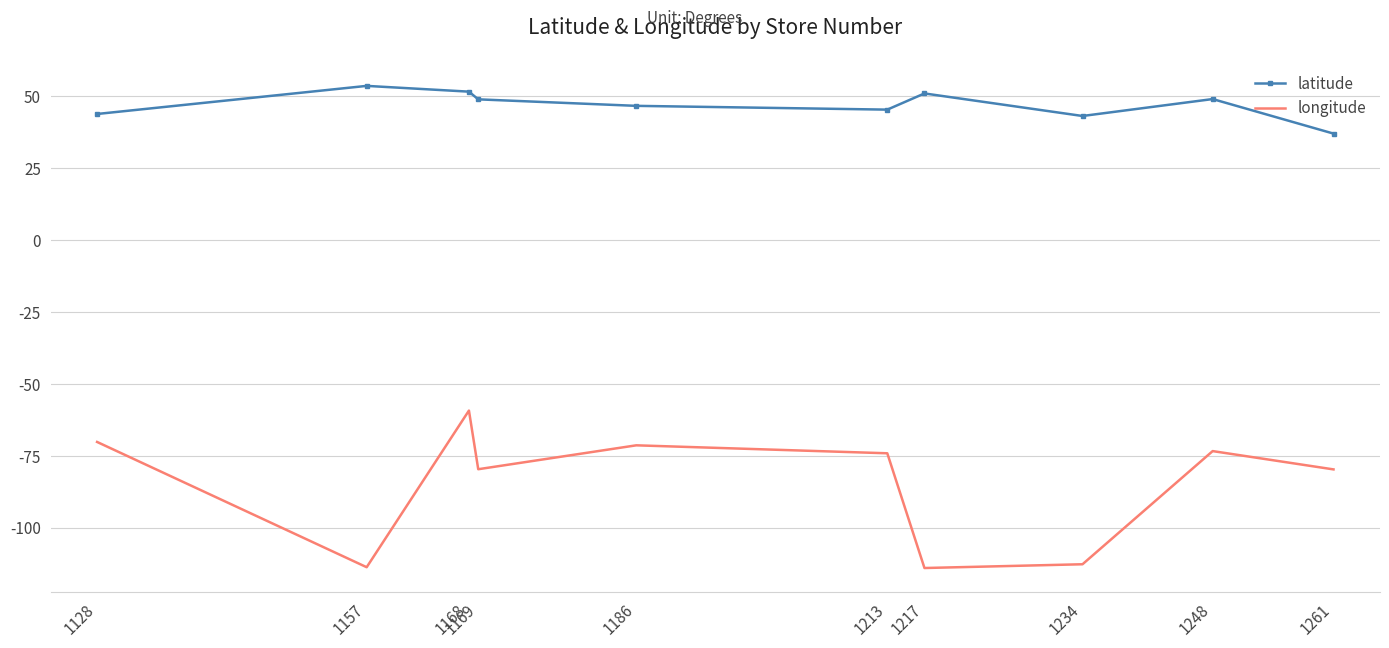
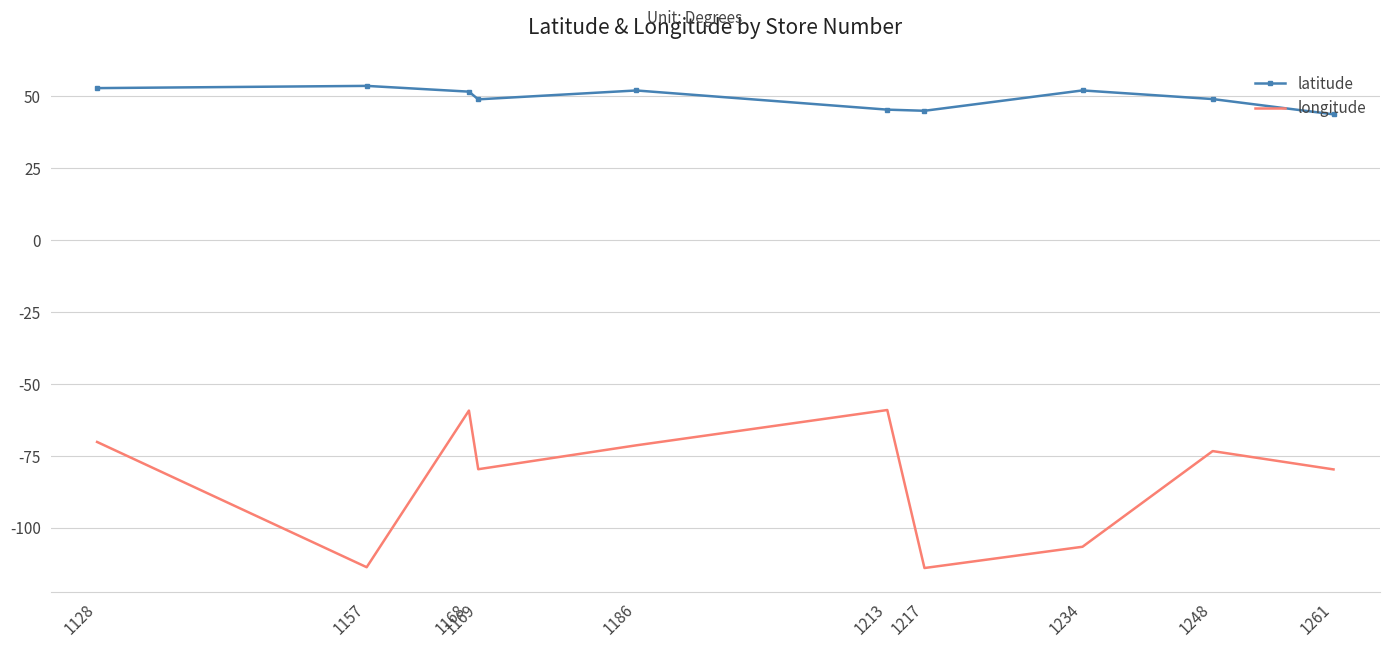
  {
    "latitude": {
-     "1128": 44,
+     "1128": 53,
      "1157": 54,
      "1168": 52,
      "1169": 49,
-     "1186": 47,
+     "1186": 52,
      "1213": 45,
-     "1217": 51,
-     "1234": 43,
+     "1217": 45,
+     "1234": 52,
      "1248": 49,
-     "1261": 37
+     "1261": 44
    },
    "longitude": {
      "1128": -70,
      "1157": -114,
      "1168": -59,
      "1169": -80,
      "1186": -71,
-     "1213": -74,
+     "1213": -59,
      "1217": -114,
-     "1234": -113,
+     "1234": -107,
      "1248": -73,
      "1261": -80
    }
  }
